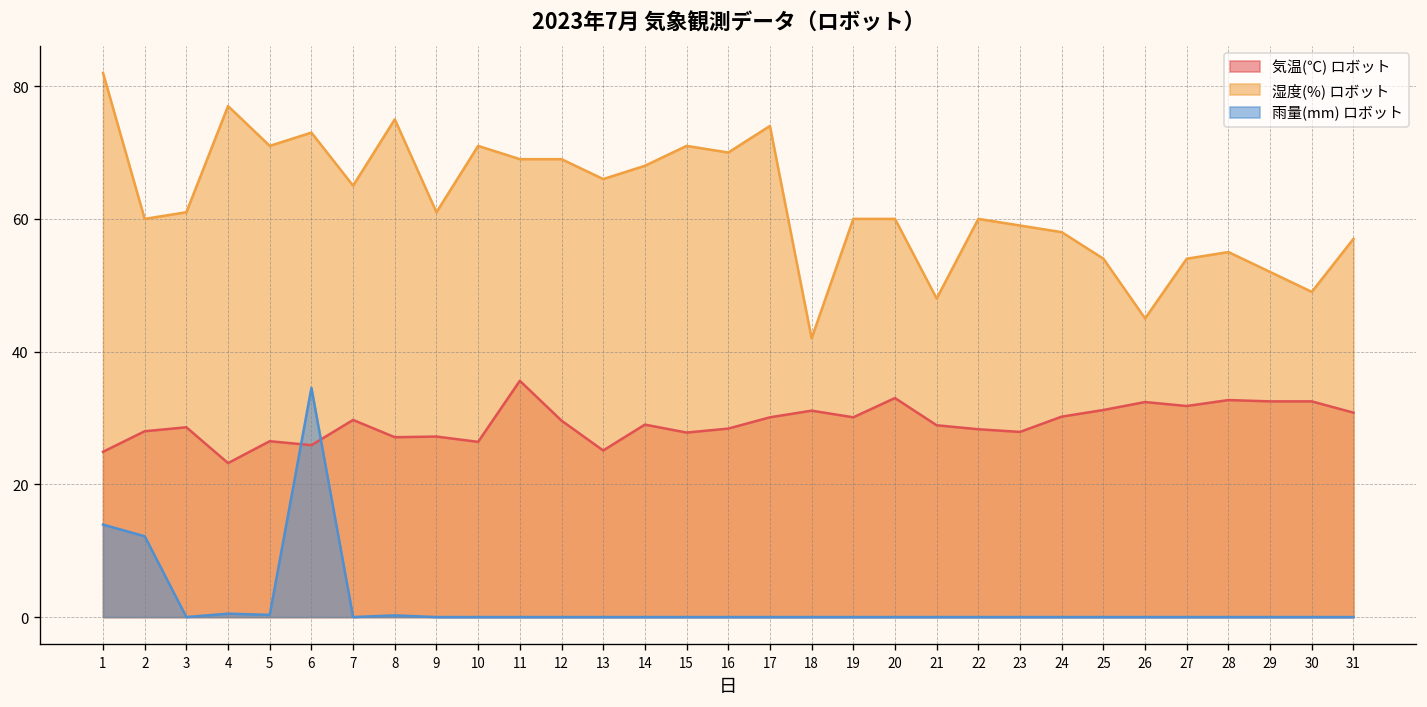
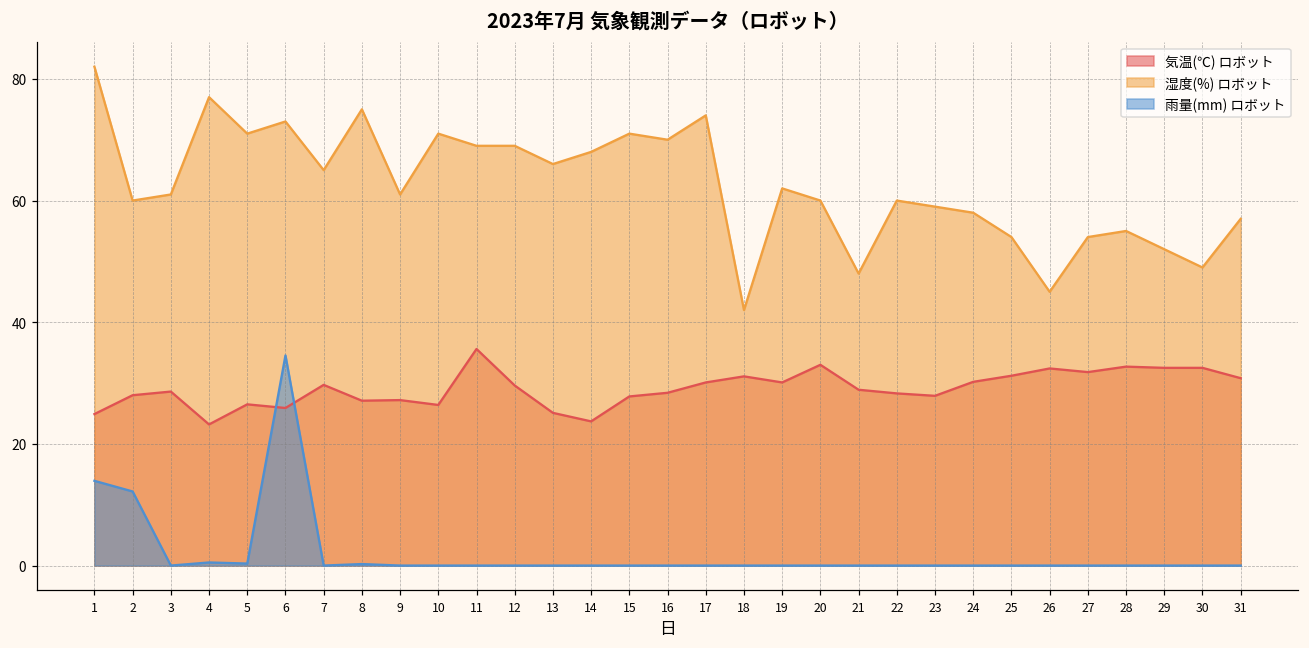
  {
    "気温(℃) ロボット": {
      "1": 25,
      "2": 28,
      "3": 29,
      "4": 23,
      "5": 27,
      "6": 26,
      "7": 30,
      "8": 27,
      "9": 27,
      "10": 26,
      "11": 36,
      "12": 30,
      "13": 25,
-     "14": 29,
+     "14": 24,
      "15": 28,
      "16": 28,
      "17": 30,
      "18": 31,
      "19": 30,
      "20": 33,
      "21": 29,
      "22": 28,
      "23": 28,
      "24": 30,
      "25": 31,
      "26": 32,
      "27": 32,
      "28": 33,
      "29": 33,
      "30": 33,
      "31": 31
    },
    "湿度(%) ロボット": {
      "1": 82,
      "2": 60,
      "3": 61,
      "4": 77,
      "5": 71,
      "6": 73,
      "7": 65,
      "8": 75,
      "9": 61,
      "10": 71,
      "11": 69,
      "12": 69,
      "13": 66,
      "14": 68,
      "15": 71,
      "16": 70,
      "17": 74,
      "18": 42,
-     "19": 60,
+     "19": 62,
      "20": 60,
      "21": 48,
      "22": 60,
      "23": 59,
      "24": 58,
      "25": 54,
      "26": 45,
      "27": 54,
      "28": 55,
      "29": 52,
      "30": 49,
      "31": 57
    },
    "雨量(mm) ロボット": {
      "1": 14,
      "2": 12,
      "3": 0,
      "4": 1,
      "5": 0,
      "6": 35,
      "7": 0,
      "8": 0,
      "9": 0,
      "10": 0,
      "11": 0,
      "12": 0,
      "13": 0,
      "14": 0,
      "15": 0,
      "16": 0,
      "17": 0,
      "18": 0,
      "19": 0,
      "20": 0,
      "21": 0,
      "22": 0,
      "23": 0,
      "24": 0,
      "25": 0,
      "26": 0,
      "27": 0,
      "28": 0,
      "29": 0,
      "30": 0,
      "31": 0
    }
  }
